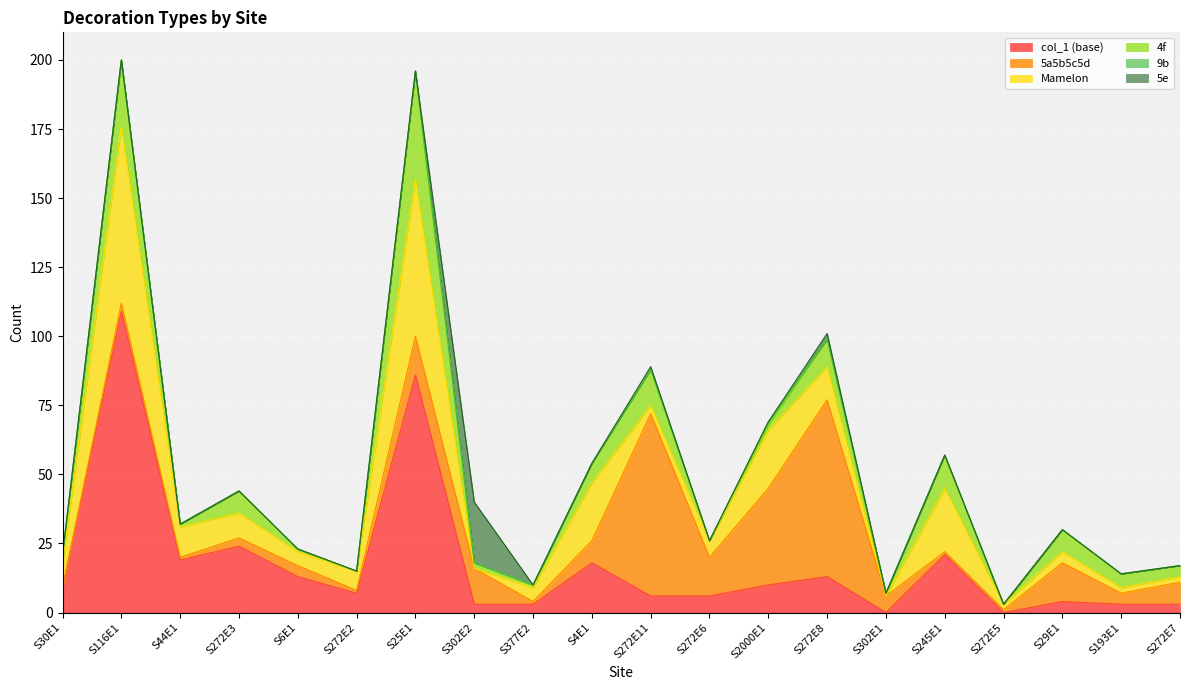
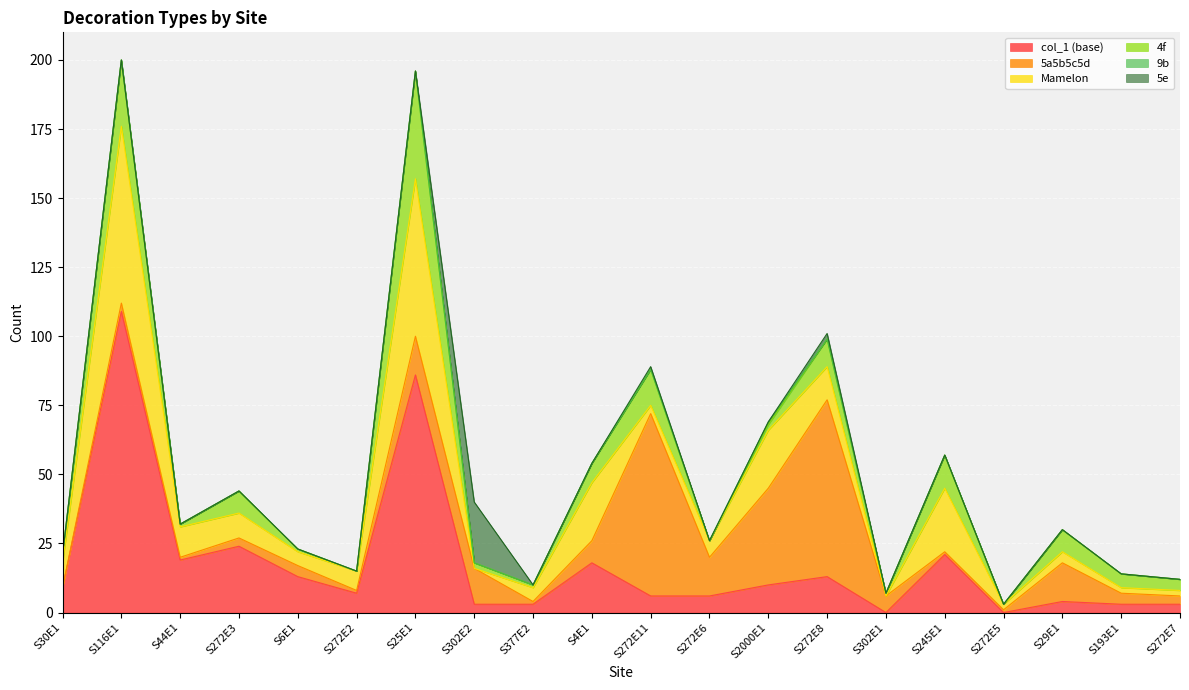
  {
    "col_1 (base)": {
      "S116E1": 109,
      "S44E1": 19,
      "S272E3": 24,
      "S6E1": 13,
      "S272E2": 7,
      "S25E1": 86,
      "S302E2": 3,
      "S377E2": 3,
      "S4E1": 18,
      "S272E11": 6,
      "S272E6": 6,
      "S2000E1": 10,
      "S272E8": 13,
      "S302E1": 0,
      "S245E1": 21,
      "S272E5": 0,
      "S29E1": 4,
      "S193E1": 3,
      "S272E7": 3
    },
    "5a5b5c5d": {
      "S116E1": 3,
      "S44E1": 1,
      "S272E3": 3,
      "S6E1": 4,
      "S272E2": 1,
      "S25E1": 14,
      "S377E2": 1,
      "S4E1": 8,
      "S272E11": 66,
      "S272E6": 14,
      "S2000E1": 35,
      "S272E8": 64,
      "S245E1": 1,
      "S272E5": 1,
      "S29E1": 14,
      "S193E1": 4,
-     "S272E7": 8
+     "S272E7": 3
    },
    "Mamelon": {
      "S30E1": 9,
      "S116E1": 64,
      "S44E1": 11,
      "S272E3": 9,
      "S6E1": 5,
      "S25E1": 57,
      "S377E2": 5,
      "S4E1": 21,
      "S272E11": 3,
      "S2000E1": 21,
      "S272E8": 12,
      "S245E1": 23,
      "S29E1": 4,
      "S193E1": 2,
      "S272E7": 2
    },
    "4f": {
      "S2000E1": 2
    },
    "5e": {
      "S302E2": 22,
      "S272E11": 1,
      "S272E8": 2
    }
  }
